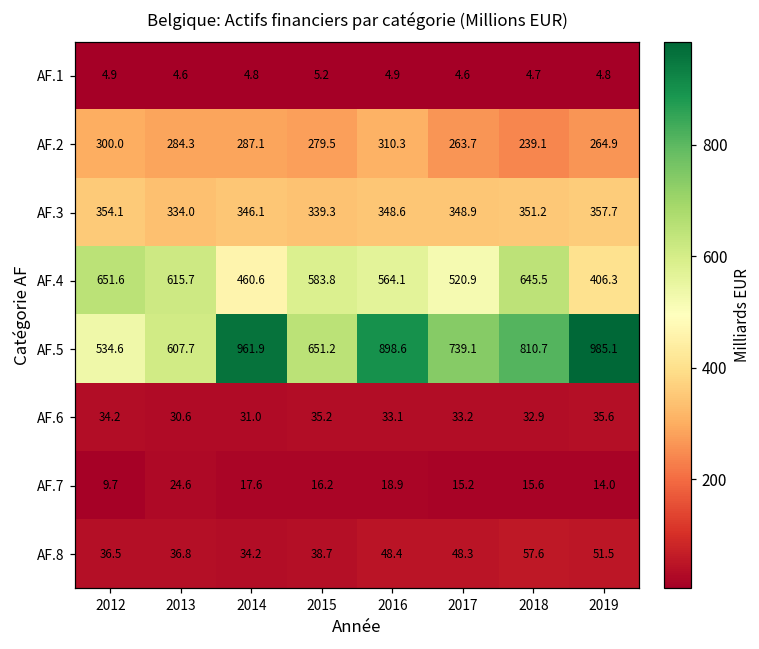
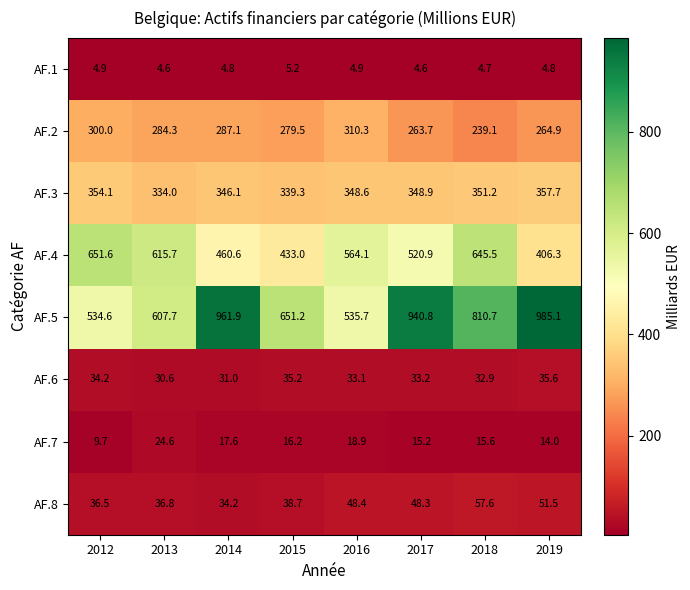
  {
    "AF.1": {
      "2012": 4.9,
      "2013": 4.6,
      "2014": 4.8,
      "2015": 5.2,
      "2016": 4.9,
      "2017": 4.6,
      "2018": 4.7,
      "2019": 4.8
    },
    "AF.2": {
      "2012": 300.0,
      "2013": 284.3,
      "2014": 287.1,
      "2015": 279.5,
      "2016": 310.3,
      "2017": 263.7,
      "2018": 239.1,
      "2019": 264.9
    },
    "AF.3": {
      "2012": 354.1,
      "2013": 334.0,
      "2014": 346.1,
      "2015": 339.3,
      "2016": 348.6,
      "2017": 348.9,
      "2018": 351.2,
      "2019": 357.7
    },
    "AF.4": {
      "2012": 651.6,
      "2013": 615.7,
      "2014": 460.6,
-     "2015": 583.8,
+     "2015": 433.0,
      "2016": 564.1,
      "2017": 520.9,
      "2018": 645.5,
      "2019": 406.3
    },
    "AF.5": {
      "2012": 534.6,
      "2013": 607.7,
      "2014": 961.9,
      "2015": 651.2,
-     "2016": 898.6,
-     "2017": 739.1,
+     "2016": 535.7,
+     "2017": 940.8,
      "2018": 810.7,
      "2019": 985.1
    },
    "AF.6": {
      "2012": 34.2,
      "2013": 30.6,
      "2014": 31.0,
      "2015": 35.2,
      "2016": 33.1,
      "2017": 33.2,
      "2018": 32.9,
      "2019": 35.6
    },
    "AF.7": {
      "2012": 9.7,
      "2013": 24.6,
      "2014": 17.6,
      "2015": 16.2,
      "2016": 18.9,
      "2017": 15.2,
      "2018": 15.6,
      "2019": 14.0
    },
    "AF.8": {
      "2012": 36.5,
      "2013": 36.8,
      "2014": 34.2,
      "2015": 38.7,
      "2016": 48.4,
      "2017": 48.3,
      "2018": 57.6,
      "2019": 51.5
    }
  }
